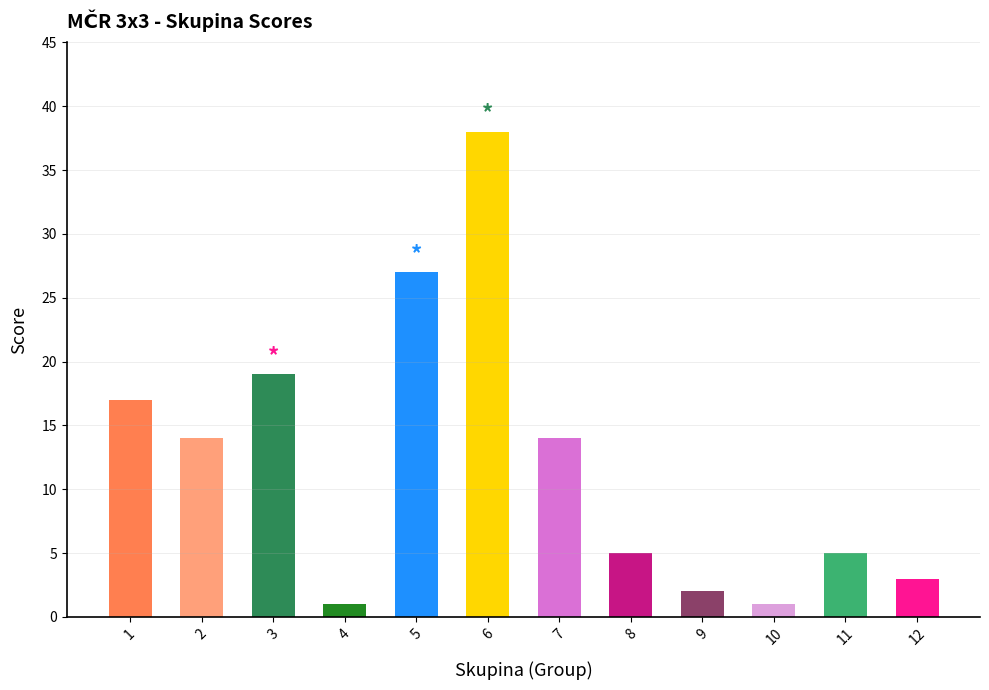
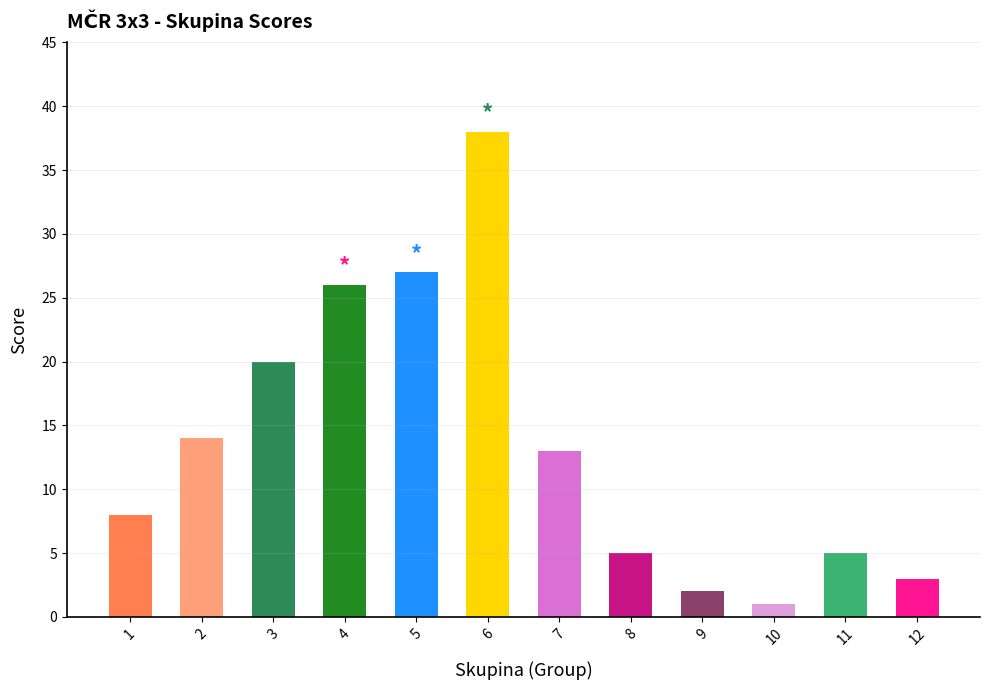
  {
-   "1": 17,
+   "1": 8,
    "2": 14,
-   "3": 19,
-   "4": 1,
+   "3": 20,
+   "4": 26,
    "5": 27,
    "6": 38,
-   "7": 14,
+   "7": 13,
    "8": 5,
    "9": 2,
    "10": 1,
    "11": 5,
    "12": 3
  }
